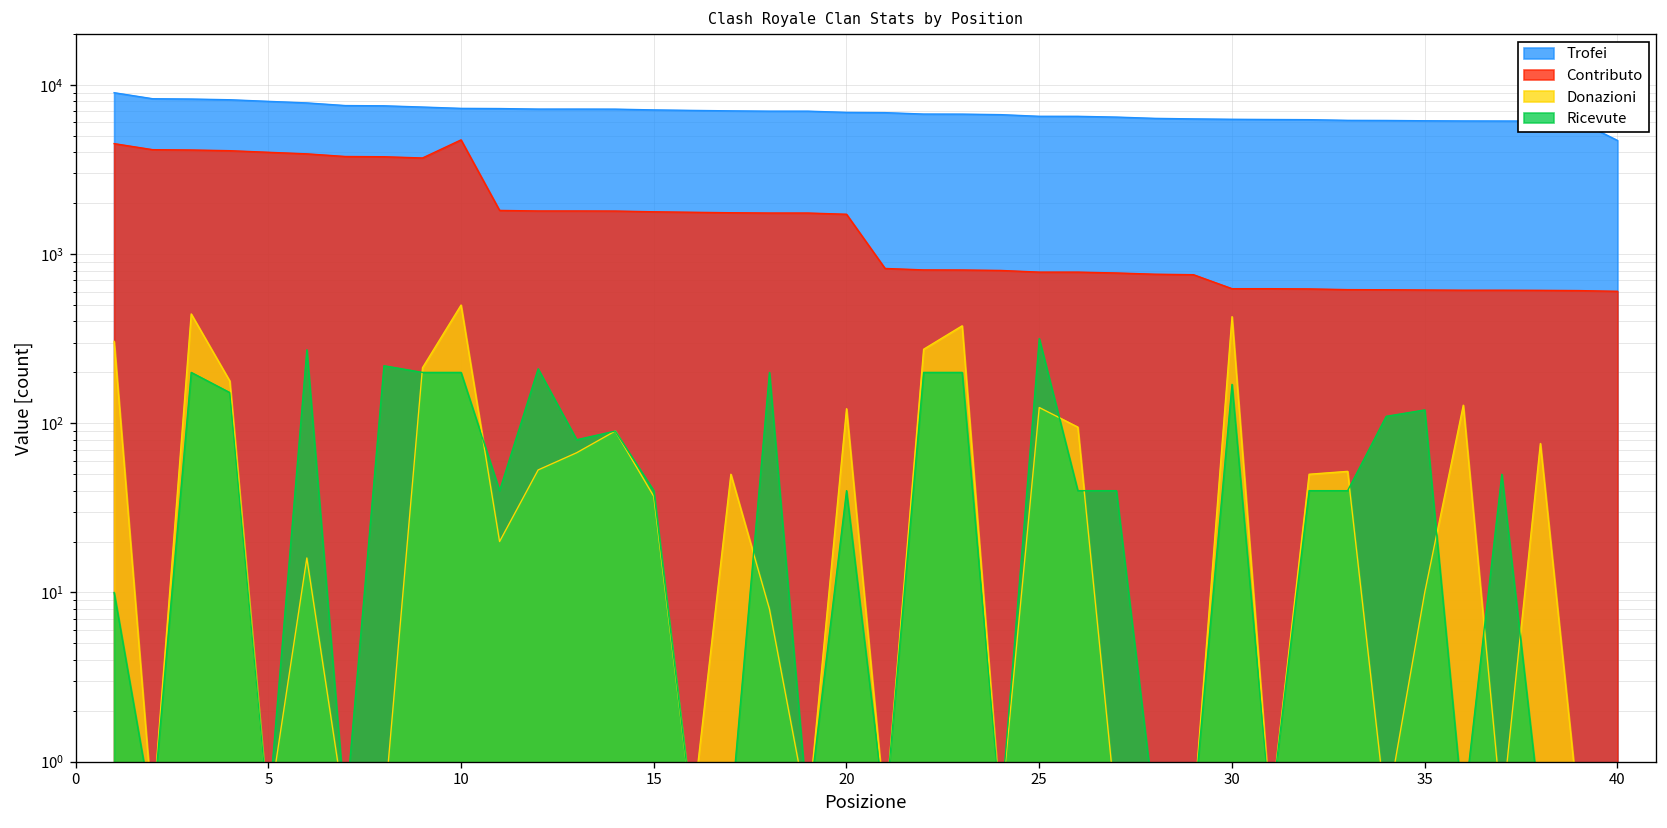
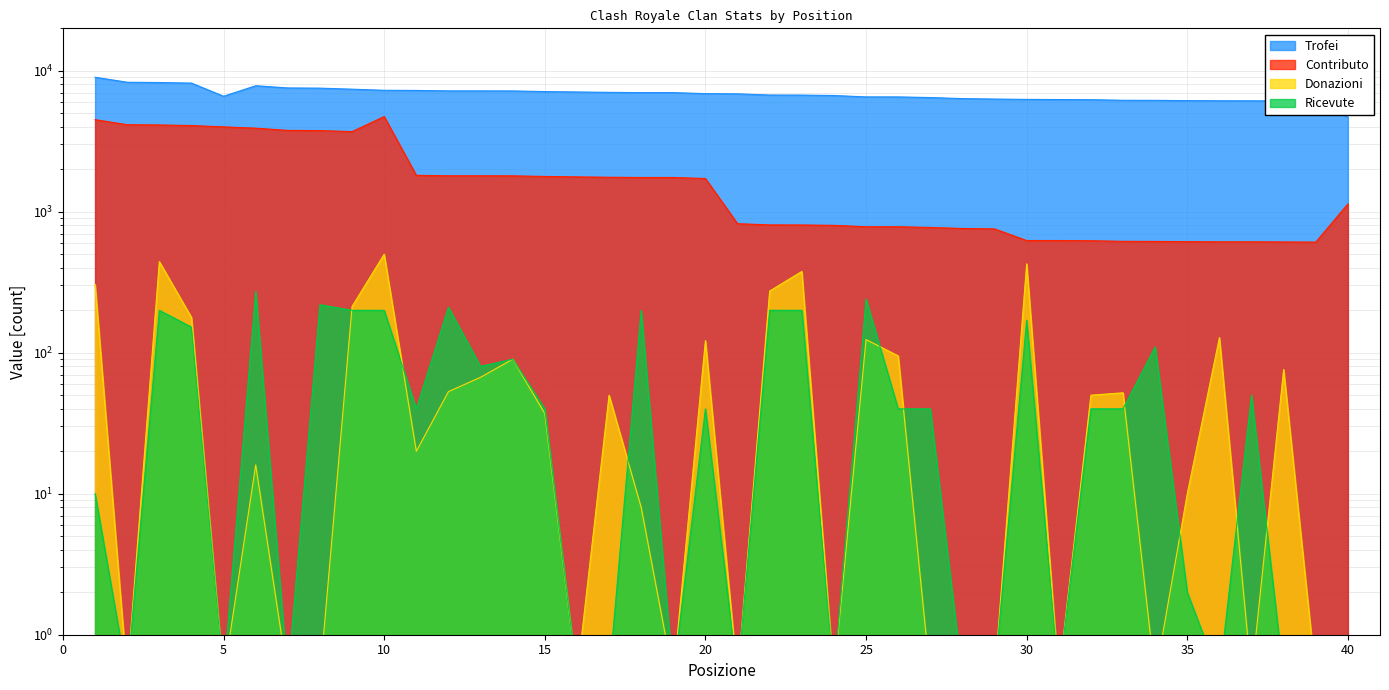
  {
    "Trofei": {
-     "5": 8000,
+     "5": 7000,
      "10": 7000,
      "15": 7000,
      "20": 7000,
      "25": 7000,
      "30": 6000,
      "35": 6000,
      "40": 4700
    },
    "Contributo": {
      "5": 4000,
      "10": 4700,
      "15": 1800,
      "20": 1700,
      "25": 800,
      "30": 600,
      "35": 600,
-     "40": 600
+     "40": 1100
    },
    "Donazioni": {
      "10": 500,
      "15": 37,
      "20": 120,
      "25": 120,
      "30": 430,
      "35": 10
    },
    "Ricevute": {
      "10": 200,
      "15": 40,
      "20": 40,
-     "25": 320,
+     "25": 240,
      "30": 170,
-     "35": 120
+     "35": 2
    }
  }
